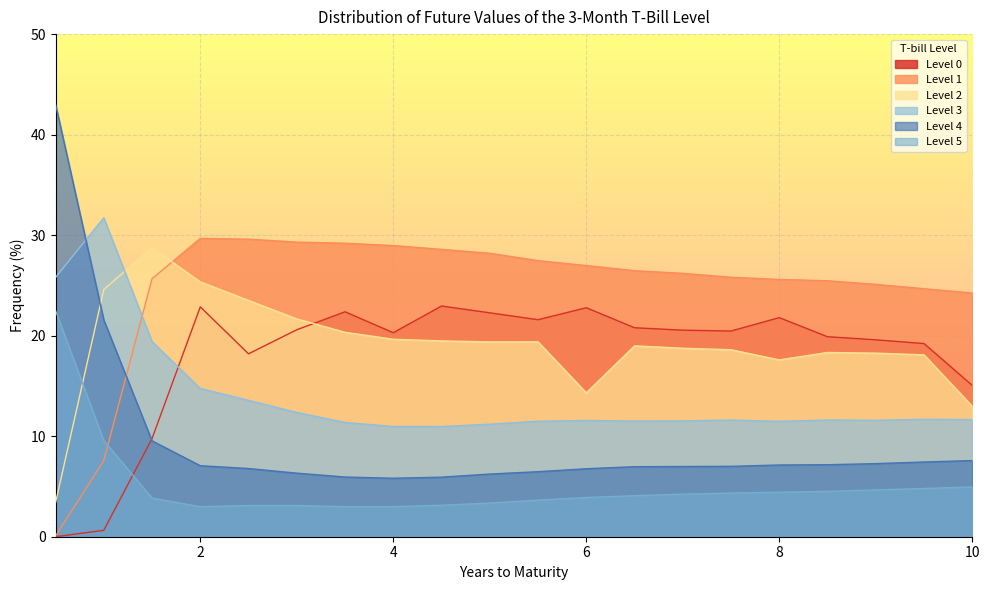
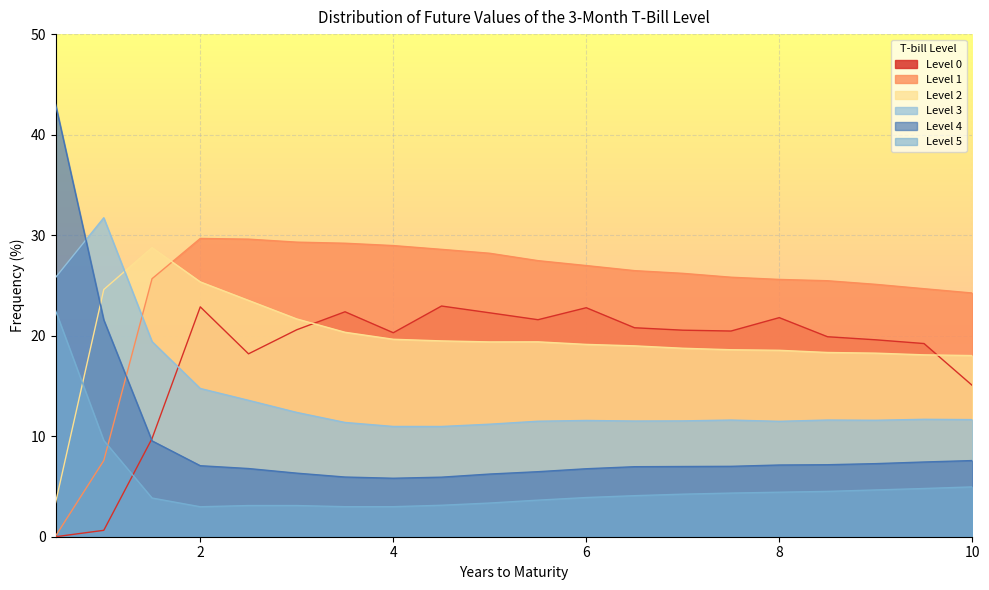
  {
    "Level 0": {
      "2": 22.9,
      "4": 20.3,
      "6": 22.8,
      "8": 21.8,
      "10": 15.1
    },
    "Level 1": {
      "2": 29.7,
      "4": 29.0,
      "6": 27.0,
      "8": 25.6,
      "10": 24.2
    },
    "Level 2": {
      "2": 25.4,
      "4": 19.6,
-     "6": 14.3,
-     "8": 17.6,
-     "10": 13.0
+     "6": 19.1,
+     "8": 18.5,
+     "10": 18.0
    },
    "Level 4": {
      "2": 7.1,
      "4": 5.8,
      "6": 6.8,
      "8": 7.1,
      "10": 7.6
    }
  }
